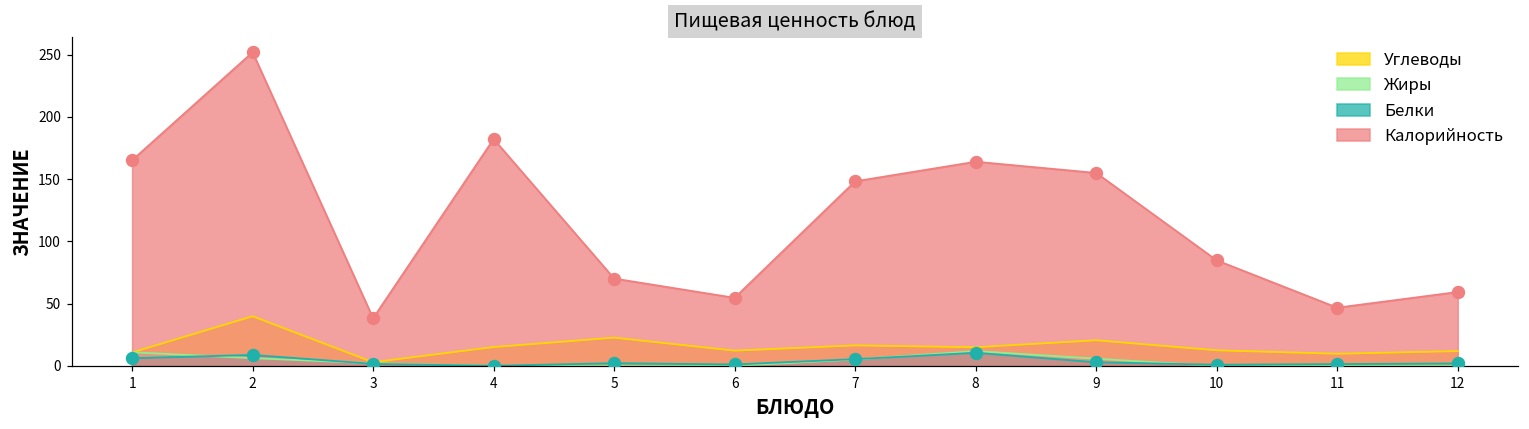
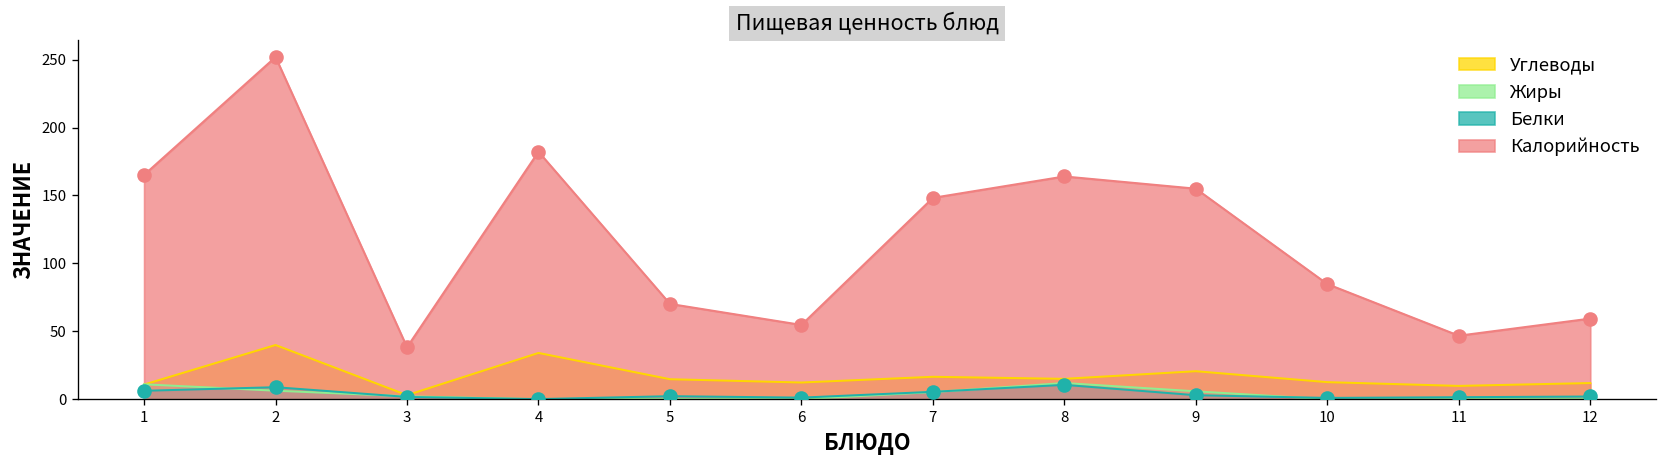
  {
    "Углеводы": {
      "2": 40,
-     "4": 15,
-     "5": 23,
+     "4": 34,
+     "5": 15,
      "6": 12,
      "7": 17,
      "8": 15,
      "9": 21,
      "10": 13,
      "11": 10,
      "12": 12
    },
    "Жиры": {
      "2": 6,
      "9": 6
    },
    "Белки": {
      "1": 6,
      "2": 9,
      "9": 3
    },
    "Калорийность": {
      "1": 165,
      "2": 252,
      "3": 38,
      "4": 182,
      "5": 70,
      "6": 55,
      "7": 148,
      "8": 164,
      "9": 155,
      "10": 85,
      "11": 47,
      "12": 59
    }
  }
